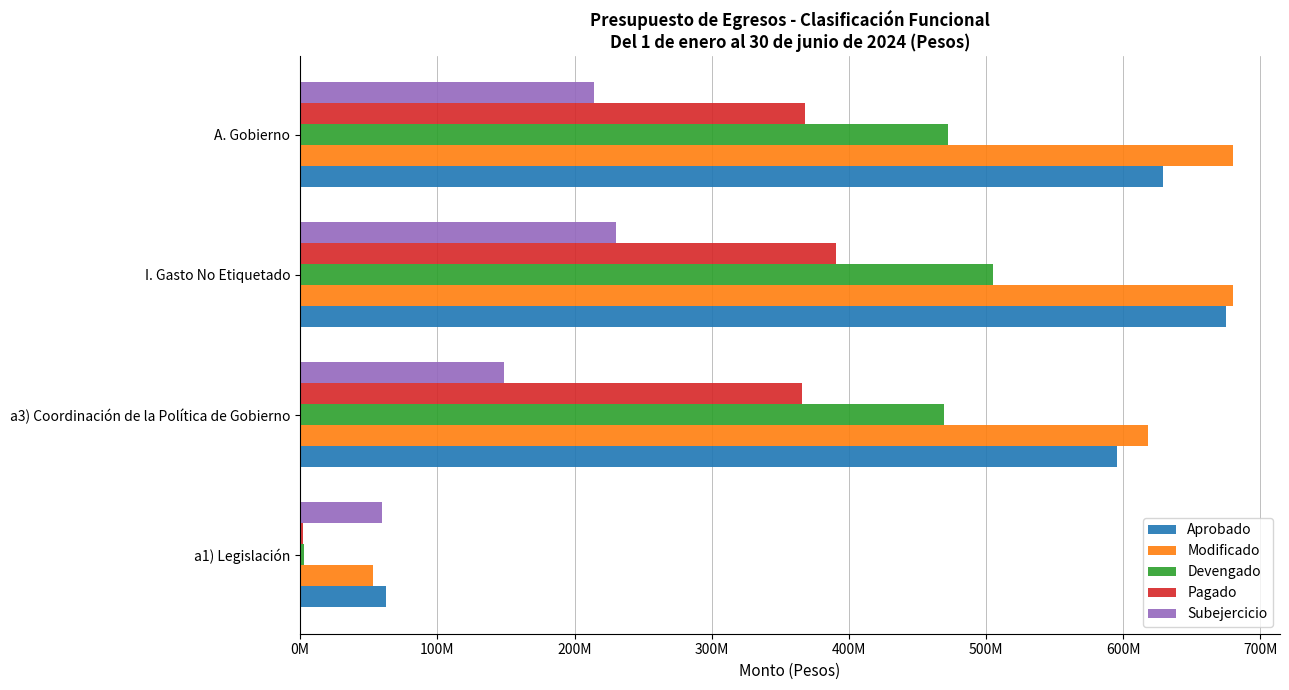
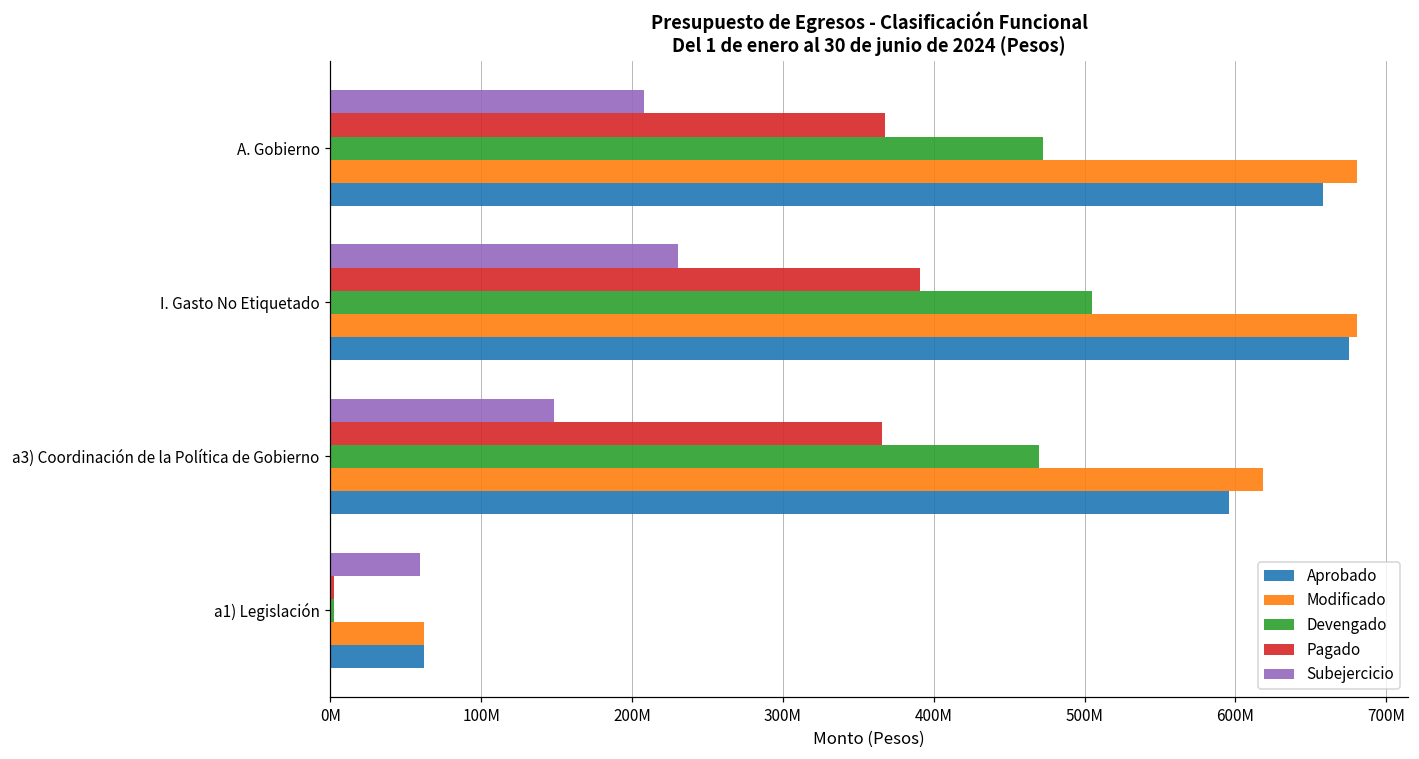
  {
    "Aprobado": {
-     "A. Gobierno": 629000000,
+     "A. Gobierno": 658000000,
      "I. Gasto No Etiquetado": 675000000,
      "a3) Coordinación de la Política de Gobierno": 596000000,
      "a1) Legislación": 62000000
    },
    "Modificado": {
      "A. Gobierno": 680000000,
      "I. Gasto No Etiquetado": 680000000,
      "a3) Coordinación de la Política de Gobierno": 618000000,
-     "a1) Legislación": 53000000
+     "a1) Legislación": 62000000
    },
    "Devengado": {
      "A. Gobierno": 472000000,
      "I. Gasto No Etiquetado": 505000000,
      "a3) Coordinación de la Política de Gobierno": 470000000,
      "a1) Legislación": 3000000
    },
    "Pagado": {
      "A. Gobierno": 368000000,
      "I. Gasto No Etiquetado": 391000000,
      "a3) Coordinación de la Política de Gobierno": 366000000,
      "a1) Legislación": 2000000
    },
    "Subejercicio": {
-     "A. Gobierno": 214000000,
+     "A. Gobierno": 208000000,
      "I. Gasto No Etiquetado": 230000000,
      "a3) Coordinación de la Política de Gobierno": 149000000,
      "a1) Legislación": 60000000
    }
  }
